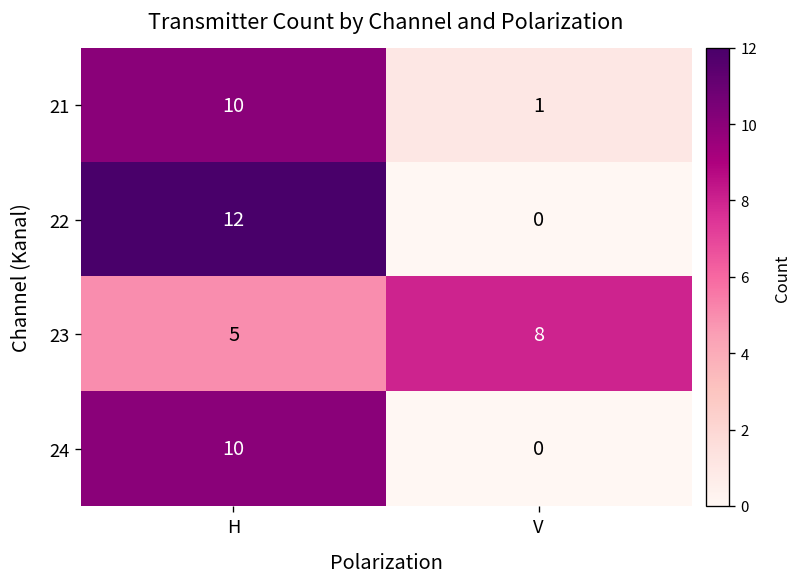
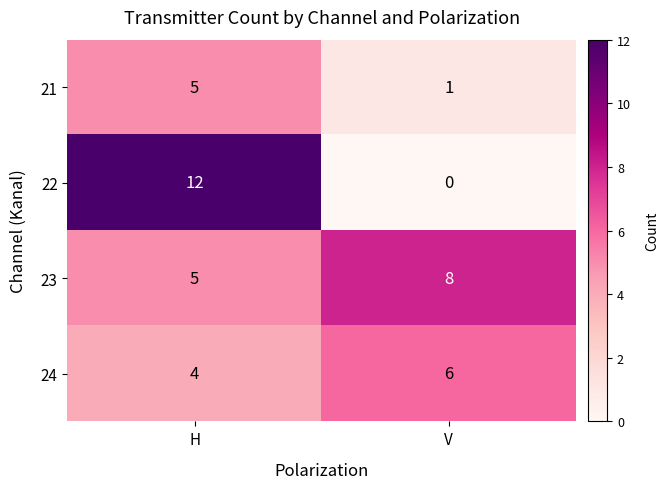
  {
    "21": {
-     "H": 10,
+     "H": 5,
      "V": 1
    },
    "22": {
      "H": 12,
      "V": 0
    },
    "23": {
      "H": 5,
      "V": 8
    },
    "24": {
-     "H": 10,
-     "V": 0
+     "H": 4,
+     "V": 6
    }
  }
